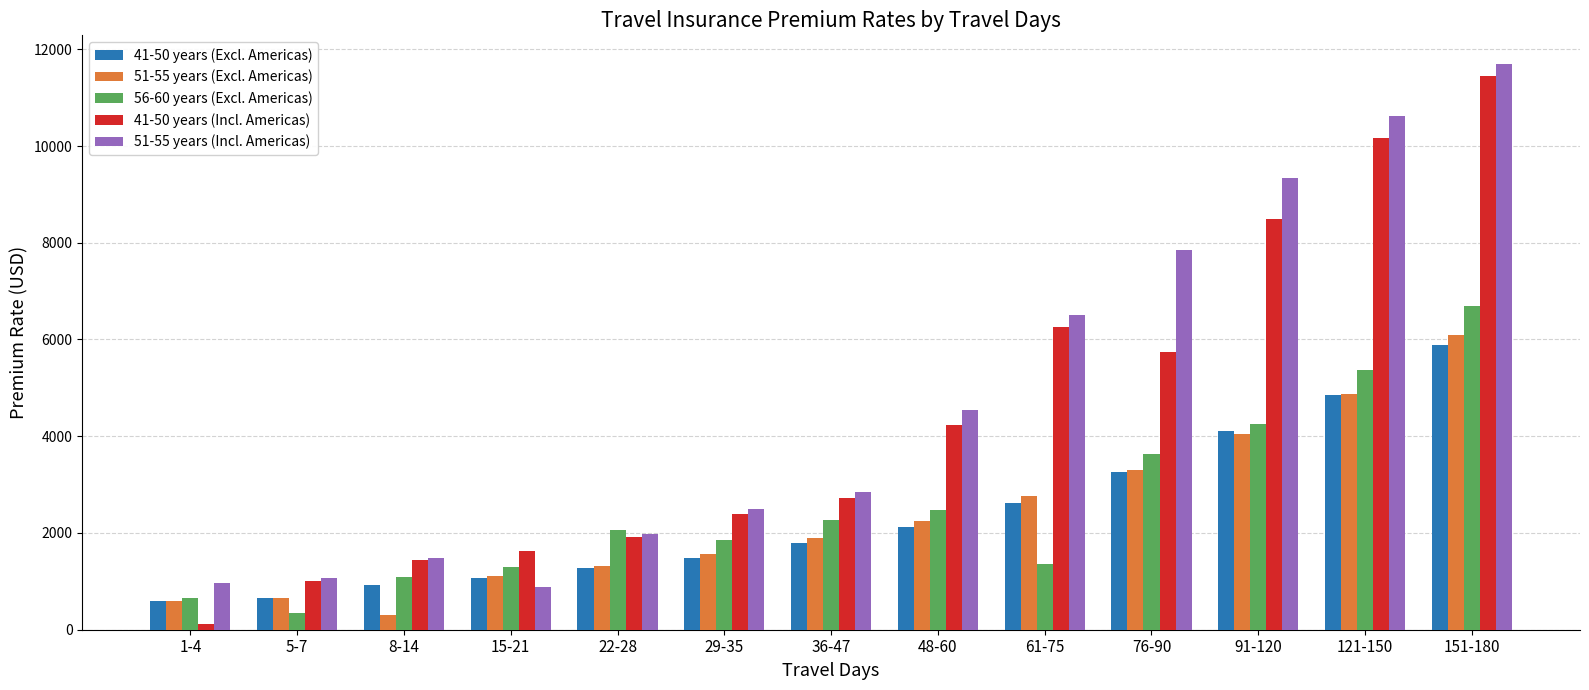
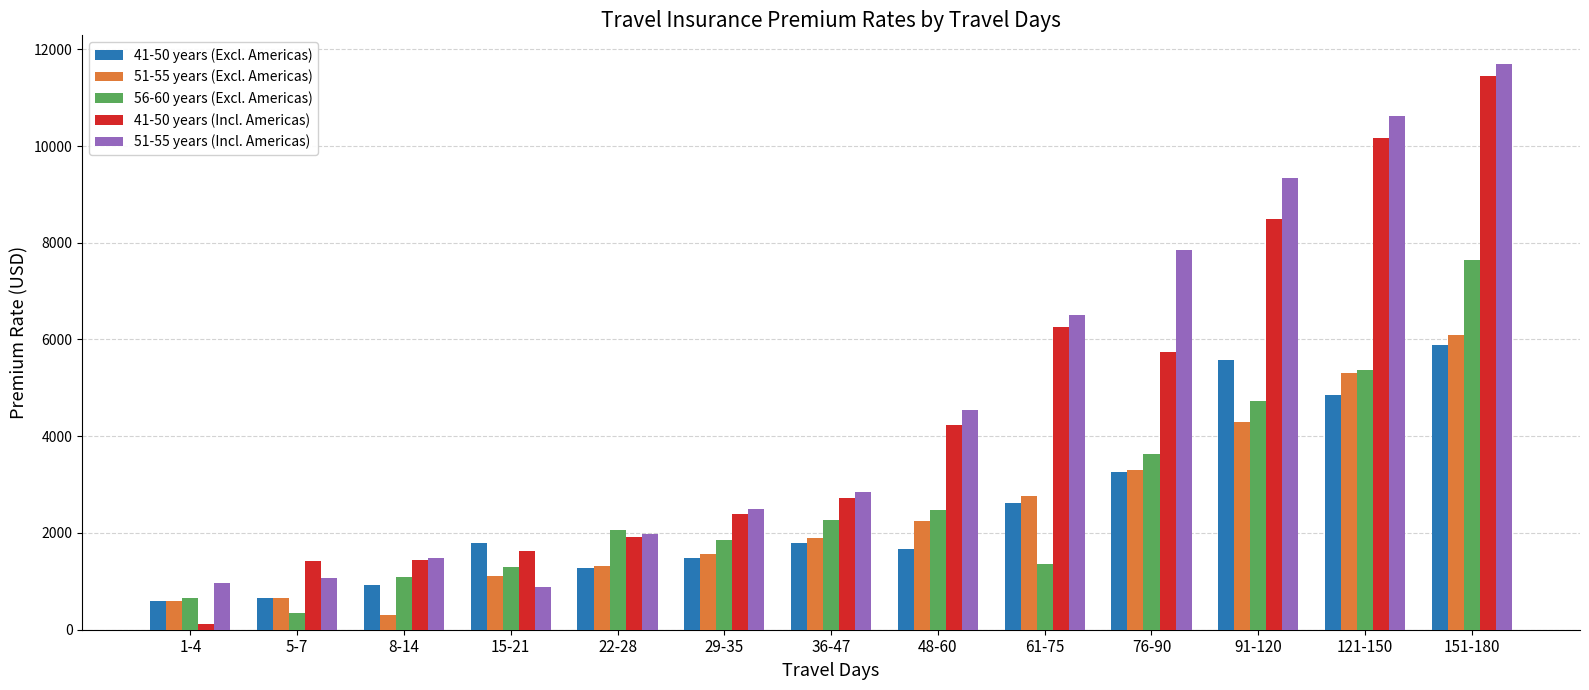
  {
    "41-50 years (Excl. Americas)": {
      "1-4": 600,
      "5-7": 700,
      "8-14": 900,
-     "15-21": 1100,
+     "15-21": 1800,
      "22-28": 1300,
      "29-35": 1500,
      "36-47": 1800,
-     "48-60": 2100,
+     "48-60": 1700,
      "61-75": 2600,
      "76-90": 3300,
-     "91-120": 4100,
+     "91-120": 5600,
      "121-150": 4900,
      "151-180": 5900
    },
    "51-55 years (Excl. Americas)": {
      "1-4": 600,
      "5-7": 700,
      "8-14": 300,
      "15-21": 1100,
      "22-28": 1300,
      "29-35": 1600,
      "36-47": 1900,
      "48-60": 2300,
      "61-75": 2800,
      "76-90": 3300,
-     "91-120": 4100,
-     "121-150": 4900,
+     "91-120": 4300,
+     "121-150": 5300,
      "151-180": 6100
    },
    "56-60 years (Excl. Americas)": {
      "1-4": 700,
      "5-7": 300,
      "8-14": 1100,
      "15-21": 1300,
      "22-28": 2100,
      "29-35": 1900,
      "36-47": 2300,
      "48-60": 2500,
      "61-75": 1400,
      "76-90": 3600,
-     "91-120": 4300,
+     "91-120": 4700,
      "121-150": 5400,
-     "151-180": 6700
+     "151-180": 7600
    },
    "41-50 years (Incl. Americas)": {
      "1-4": 100,
-     "5-7": 1000,
+     "5-7": 1400,
      "8-14": 1400,
      "15-21": 1600,
      "22-28": 1900,
      "29-35": 2400,
      "36-47": 2700,
      "48-60": 4200,
      "61-75": 6300,
      "76-90": 5700,
      "91-120": 8500,
      "121-150": 10200,
      "151-180": 11400
    },
    "51-55 years (Incl. Americas)": {
      "1-4": 1000,
      "5-7": 1100,
      "8-14": 1500,
      "15-21": 900,
      "22-28": 2000,
      "29-35": 2500,
      "36-47": 2900,
      "48-60": 4500,
      "61-75": 6500,
      "76-90": 7800,
      "91-120": 9300,
      "121-150": 10600,
      "151-180": 11700
    }
  }
